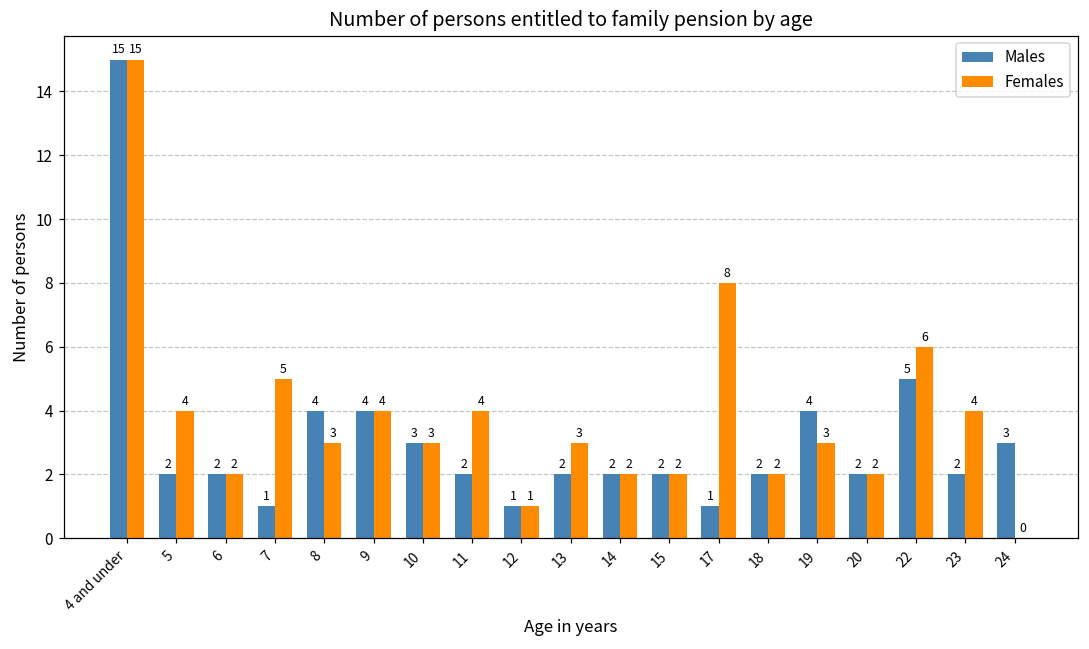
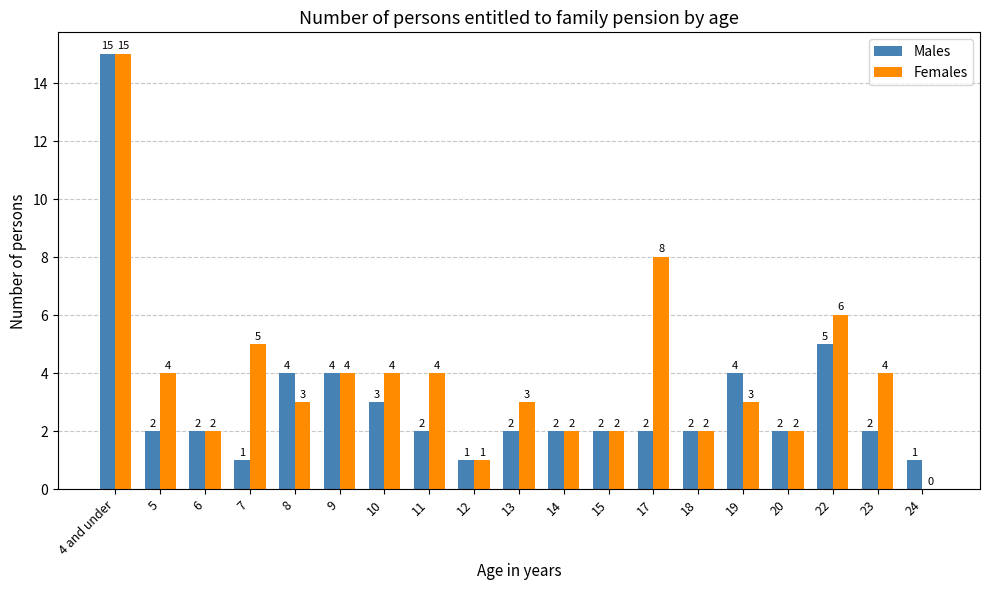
  {
    "Males": {
      "4 and under": 15,
      "5": 2,
      "6": 2,
      "7": 1,
      "8": 4,
      "9": 4,
      "10": 3,
      "11": 2,
      "12": 1,
      "13": 2,
      "14": 2,
      "15": 2,
-     "17": 1,
+     "17": 2,
      "18": 2,
      "19": 4,
      "20": 2,
      "22": 5,
      "23": 2,
-     "24": 3
+     "24": 1
    },
    "Females": {
      "4 and under": 15,
      "5": 4,
      "6": 2,
      "7": 5,
      "8": 3,
      "9": 4,
-     "10": 3,
+     "10": 4,
      "11": 4,
      "12": 1,
      "13": 3,
      "14": 2,
      "15": 2,
      "17": 8,
      "18": 2,
      "19": 3,
      "20": 2,
      "22": 6,
      "23": 4,
      "24": 0
    }
  }
